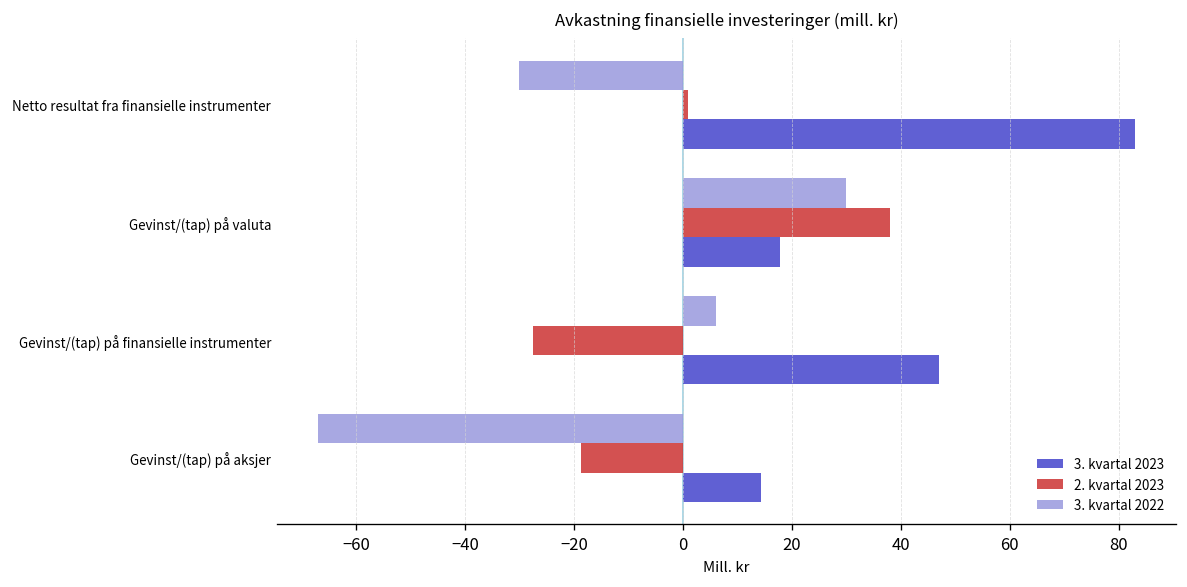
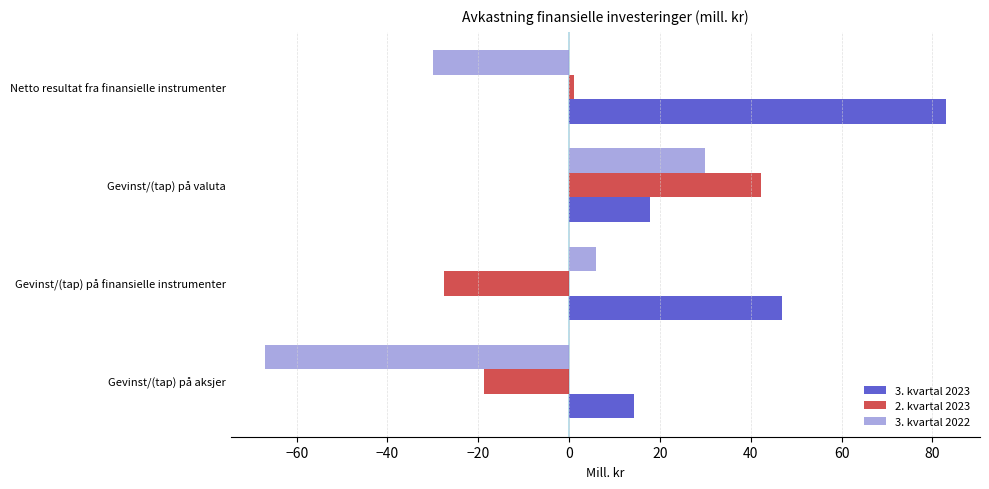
  {
    "3. kvartal 2023": {
      "Netto resultat fra finansielle instrumenter": 83,
      "Gevinst/(tap) på valuta": 18,
      "Gevinst/(tap) på finansielle instrumenter": 47,
      "Gevinst/(tap) på aksjer": 14
    },
    "2. kvartal 2023": {
      "Netto resultat fra finansielle instrumenter": 1,
-     "Gevinst/(tap) på valuta": 38,
+     "Gevinst/(tap) på valuta": 42,
      "Gevinst/(tap) på finansielle instrumenter": -28,
      "Gevinst/(tap) på aksjer": -19
    },
    "3. kvartal 2022": {
      "Netto resultat fra finansielle instrumenter": -30,
      "Gevinst/(tap) på valuta": 30,
      "Gevinst/(tap) på finansielle instrumenter": 6,
      "Gevinst/(tap) på aksjer": -67
    }
  }
